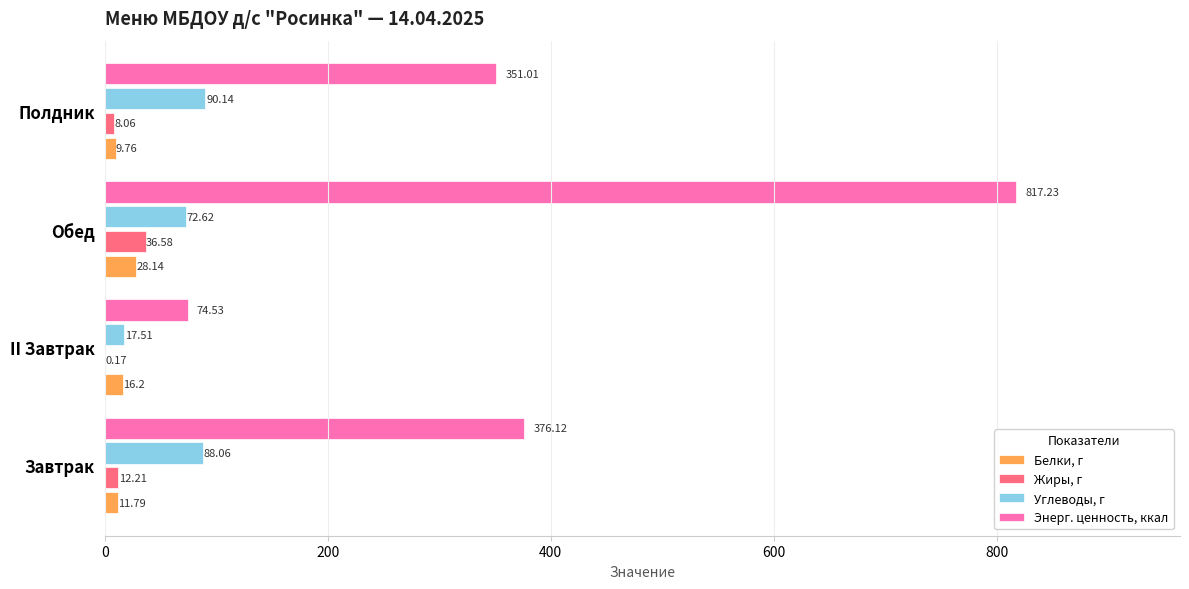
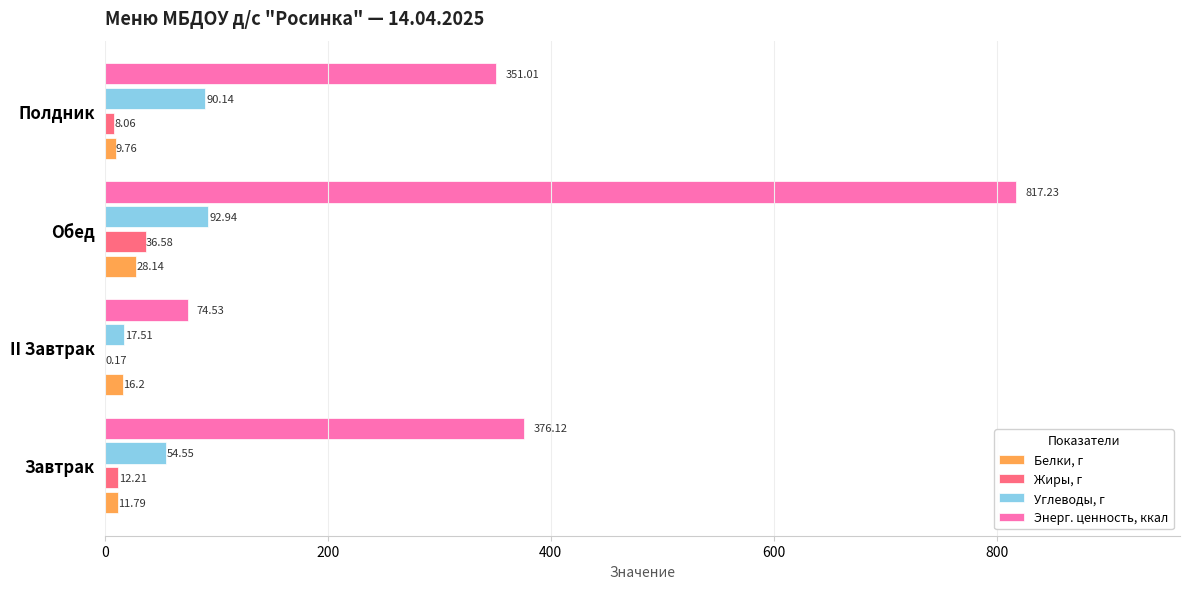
  {
    "Белки, г": {
      "Полдник": 9.76,
      "Обед": 28.14,
      "II Завтрак": 16.2,
      "Завтрак": 11.79
    },
    "Углеводы, г": {
      "Полдник": 90.14,
-     "Обед": 72.62,
+     "Обед": 92.94,
      "II Завтрак": 17.51,
-     "Завтрак": 88.06
+     "Завтрак": 54.55
    }
  }
